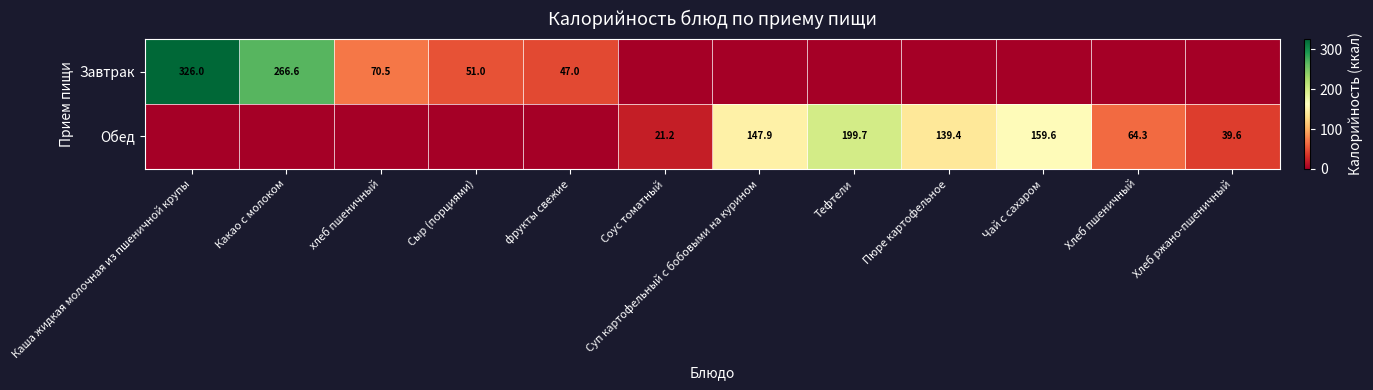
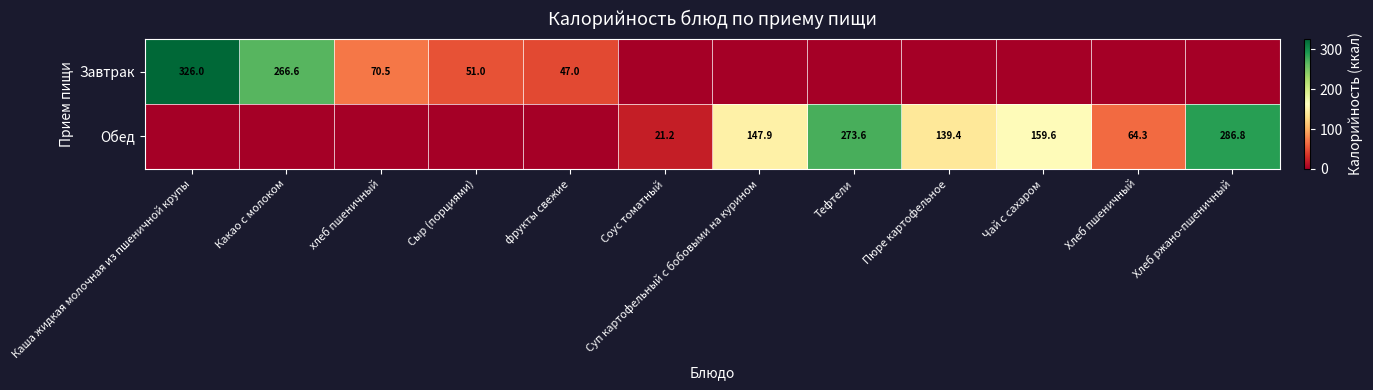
  {
    "Завтрак": {
      "Каша жидкая молочная из пшеничной крупы": 326.0,
      "Какао с молоком": 266.6,
      "хлеб пшеничный": 70.5,
      "Сыр (порциями)": 51.0,
      "фрукты свежие": 47.0
    },
    "Обед": {
      "Соус томатный": 21.2,
      "Суп картофельный с бобовыми на курином": 147.9,
-     "Тефтели": 199.7,
+     "Тефтели": 273.6,
      "Пюре картофельное": 139.4,
      "Чай с сахаром": 159.6,
      "Хлеб пшеничный": 64.3,
-     "Хлеб ржано-пшеничный": 39.6
+     "Хлеб ржано-пшеничный": 286.8
    }
  }
